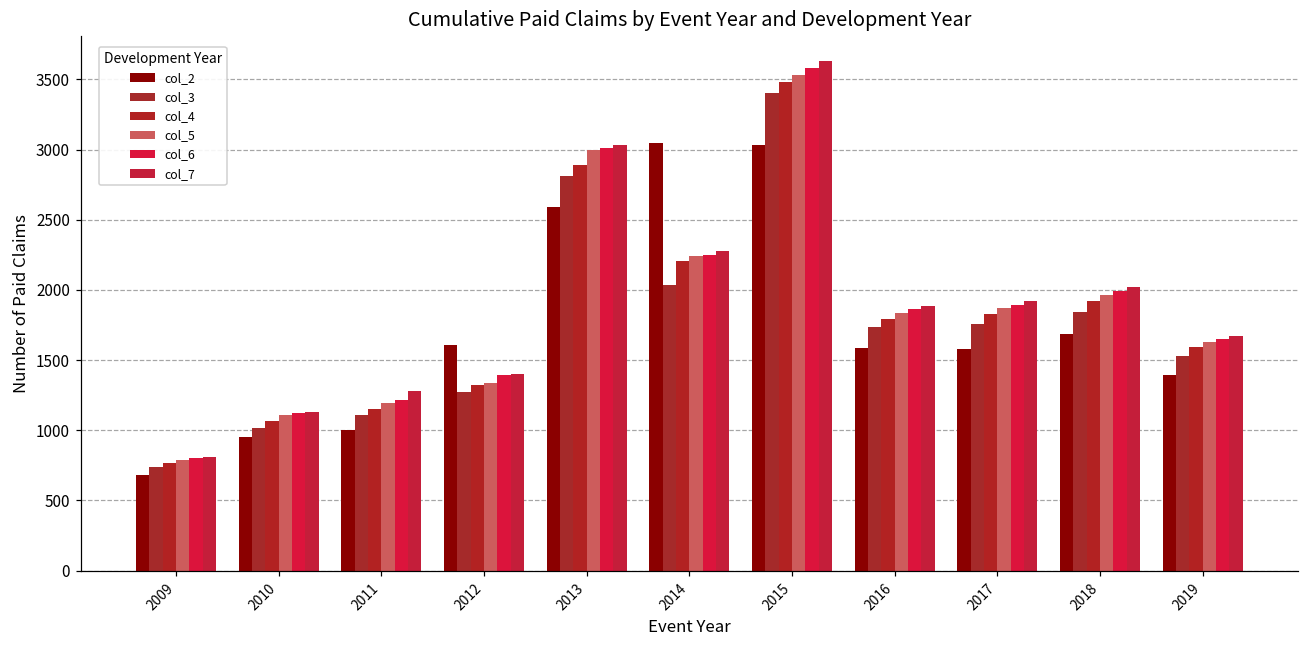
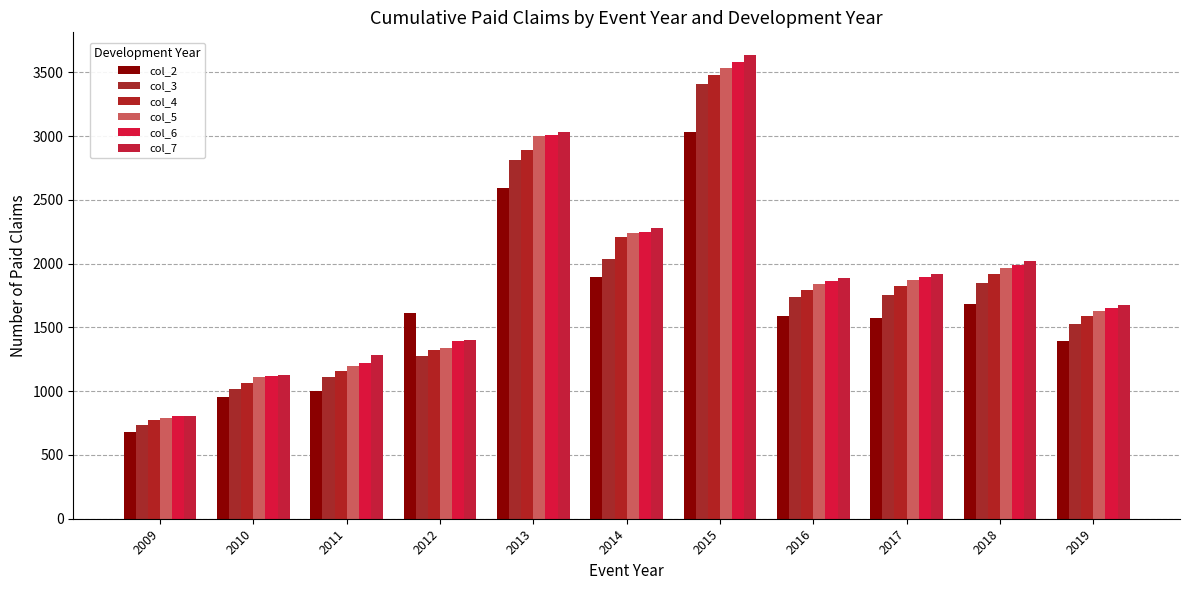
  {
    "col_2": {
      "2009": 680,
      "2010": 960,
      "2011": 1000,
      "2012": 1610,
      "2013": 2590,
-     "2014": 3050,
+     "2014": 1890,
      "2015": 3030,
      "2016": 1590,
      "2017": 1580,
      "2018": 1680,
      "2019": 1400
    },
    "col_5": {
      "2009": 790,
      "2010": 1110,
      "2011": 1200,
      "2012": 1330,
      "2013": 3000,
      "2014": 2240,
      "2015": 3530,
      "2016": 1840,
      "2017": 1870,
      "2018": 1970,
      "2019": 1630
    }
  }
